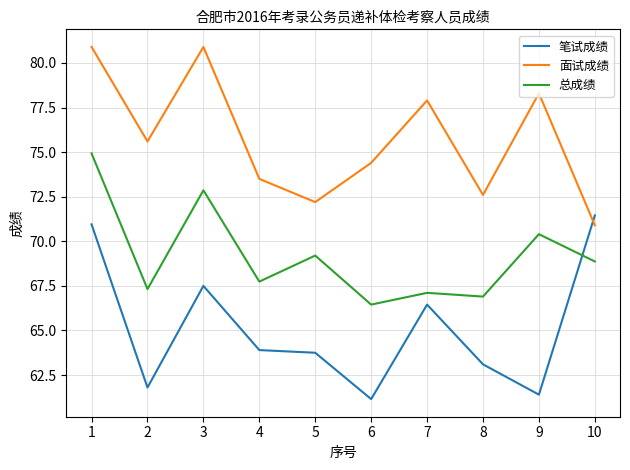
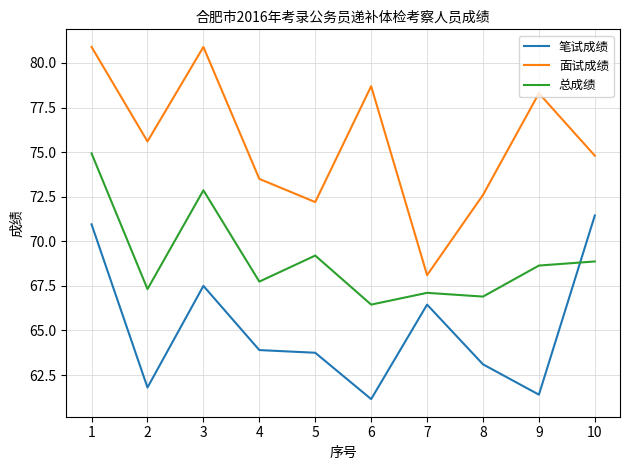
  {
    "笔试成绩": {
      "1": 71.0,
      "2": 61.8,
      "3": 67.5,
      "4": 63.9,
      "5": 63.8,
      "6": 61.2,
      "7": 66.5,
      "8": 63.1,
      "9": 61.4,
      "10": 71.5
    },
    "面试成绩": {
      "1": 80.9,
      "2": 75.6,
      "3": 80.9,
      "4": 73.5,
      "5": 72.2,
-     "6": 74.4,
-     "7": 77.9,
+     "6": 78.7,
+     "7": 68.1,
      "8": 72.6,
-     "10": 70.9
+     "10": 74.8
    },
    "总成绩": {
      "1": 74.9,
      "2": 67.3,
      "3": 72.9,
      "4": 67.7,
      "5": 69.2,
      "6": 66.5,
      "7": 67.1,
      "8": 66.9,
-     "9": 70.4,
+     "9": 68.6,
      "10": 68.9
    }
  }
